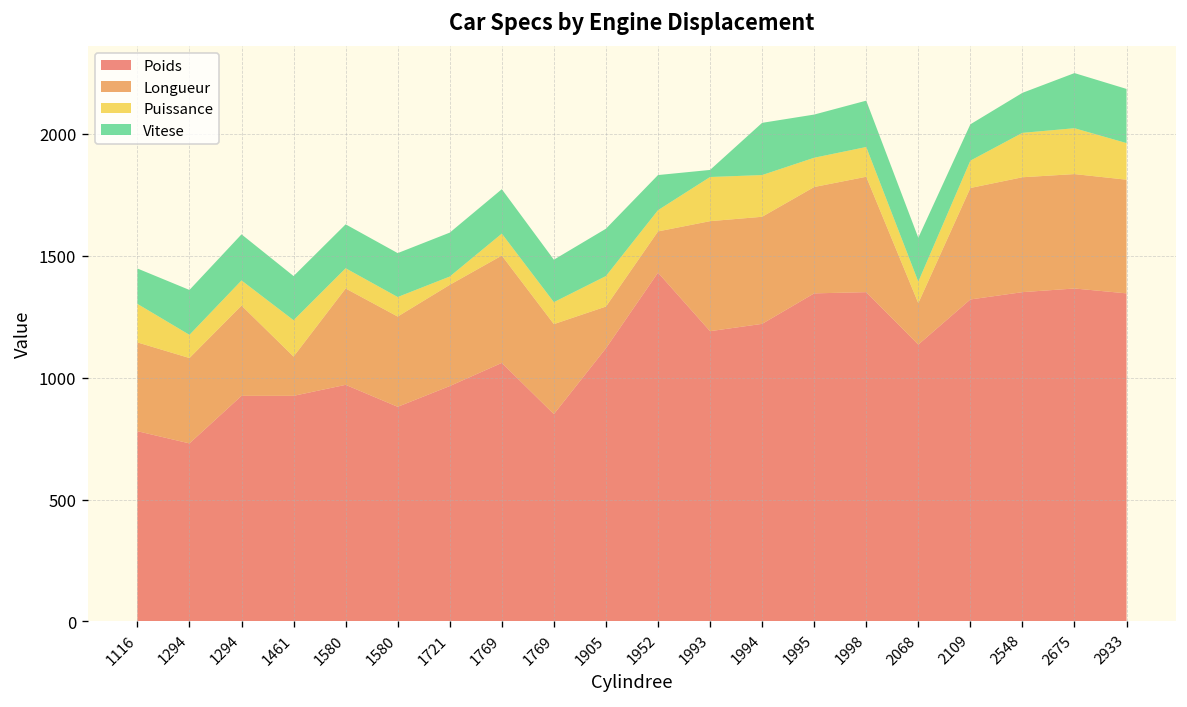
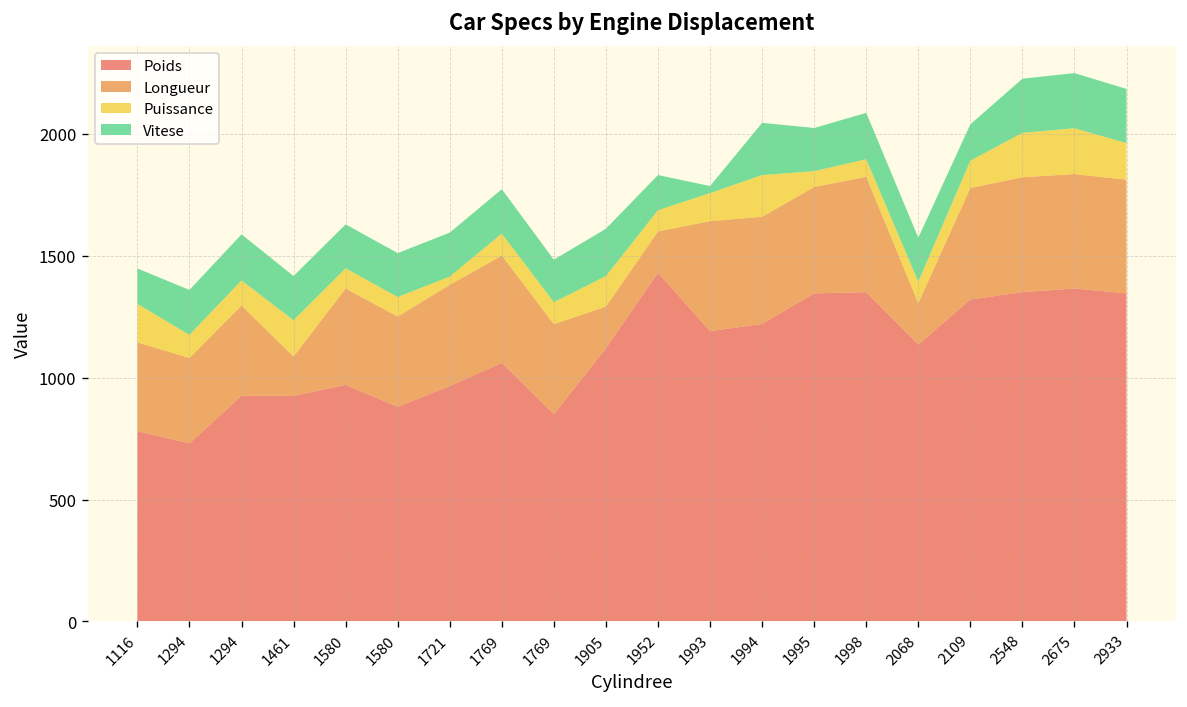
  {
    "Puissance": {
      "1116": 160,
      "1461": 150,
      "1721": 30,
      "1905": 130,
      "1952": 90,
-     "1993": 180,
+     "1993": 120,
      "1994": 170,
-     "1995": 120,
-     "1998": 120,
+     "1995": 70,
+     "1998": 70,
      "2068": 90,
      "2109": 110,
      "2548": 180,
      "2675": 190,
      "2933": 150
    },
    "Vitese": {
      "1116": 150,
      "1461": 180,
      "1721": 180,
      "1905": 190,
      "1952": 140,
      "1993": 30,
      "1994": 210,
      "1995": 180,
      "1998": 190,
      "2068": 180,
      "2109": 150,
-     "2548": 160,
+     "2548": 220,
      "2675": 230,
      "2933": 220
    }
  }
